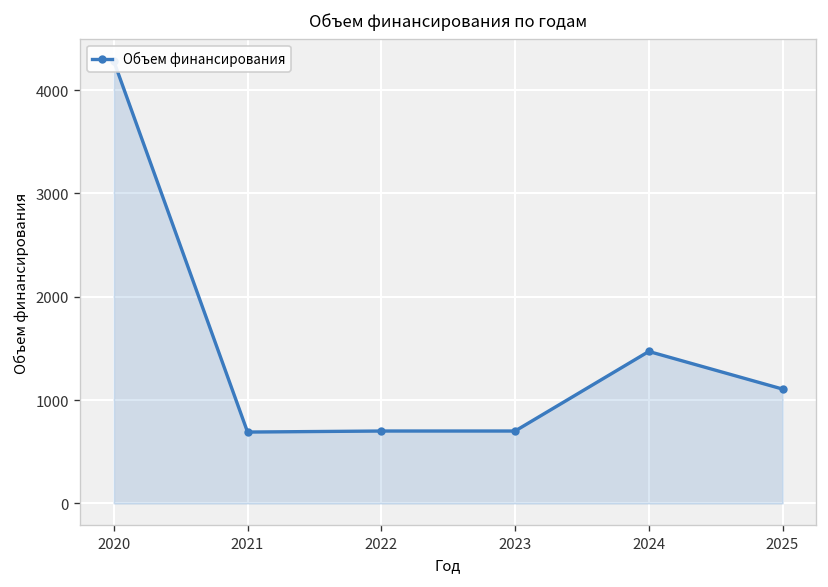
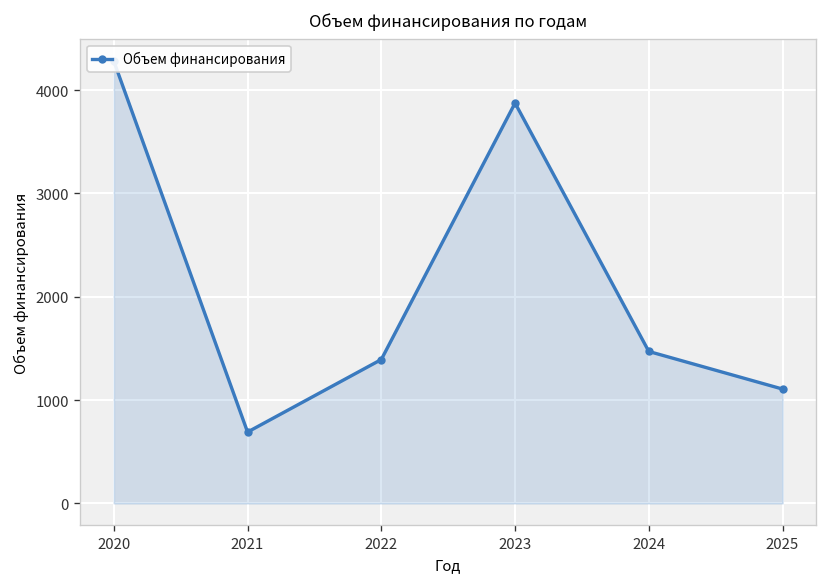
  {
    "2021": 700,
-   "2022": 700,
-   "2023": 700,
+   "2022": 1400,
+   "2023": 3900,
    "2024": 1500,
    "2025": 1100
  }
